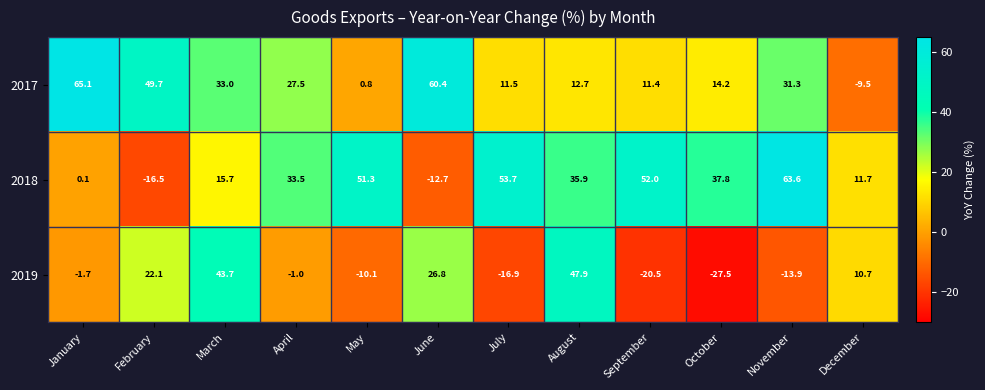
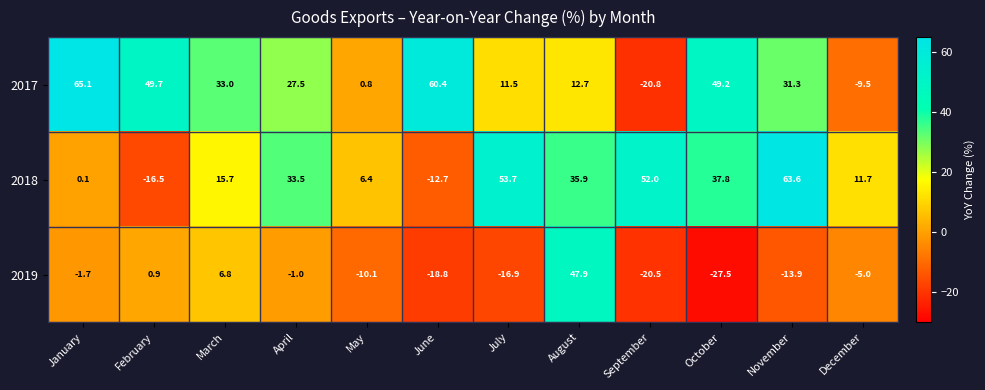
  {
    "2017": {
      "January": 65.1,
      "February": 49.7,
      "March": 33.0,
      "April": 27.5,
      "May": 0.8,
      "June": 60.4,
      "July": 11.5,
      "August": 12.7,
-     "September": 11.4,
-     "October": 14.2,
+     "September": -20.8,
+     "October": 49.2,
      "November": 31.3,
      "December": -9.5
    },
    "2018": {
      "January": 0.1,
      "February": -16.5,
      "March": 15.7,
      "April": 33.5,
-     "May": 51.3,
+     "May": 6.4,
      "June": -12.7,
      "July": 53.7,
      "August": 35.9,
      "September": 52.0,
      "October": 37.8,
      "November": 63.6,
      "December": 11.7
    },
    "2019": {
      "January": -1.7,
-     "February": 22.1,
-     "March": 43.7,
+     "February": 0.9,
+     "March": 6.8,
      "April": -1.0,
      "May": -10.1,
-     "June": 26.8,
+     "June": -18.8,
      "July": -16.9,
      "August": 47.9,
      "September": -20.5,
      "October": -27.5,
      "November": -13.9,
-     "December": 10.7
+     "December": -5.0
    }
  }
